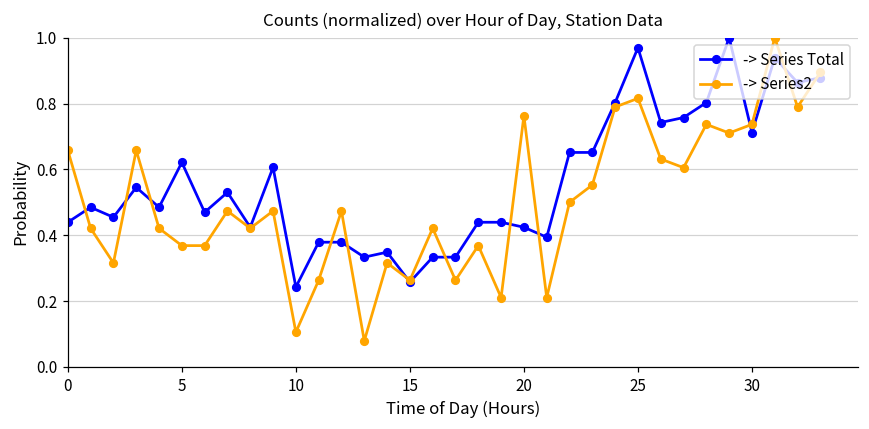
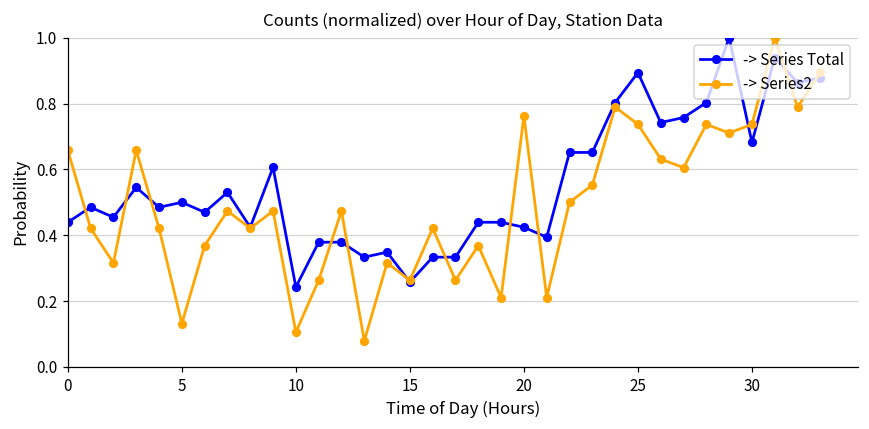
  {
    "-> Series Total": {
      "0": 0.44,
-     "5": 0.62,
+     "5": 0.50,
      "10": 0.24,
      "20": 0.42,
-     "25": 0.97,
-     "30": 0.71
+     "25": 0.89,
+     "30": 0.68
    },
    "-> Series2": {
      "0": 0.66,
-     "5": 0.37,
+     "5": 0.13,
      "10": 0.11,
      "20": 0.76,
-     "25": 0.82,
+     "25": 0.74,
      "30": 0.74
    }
  }
